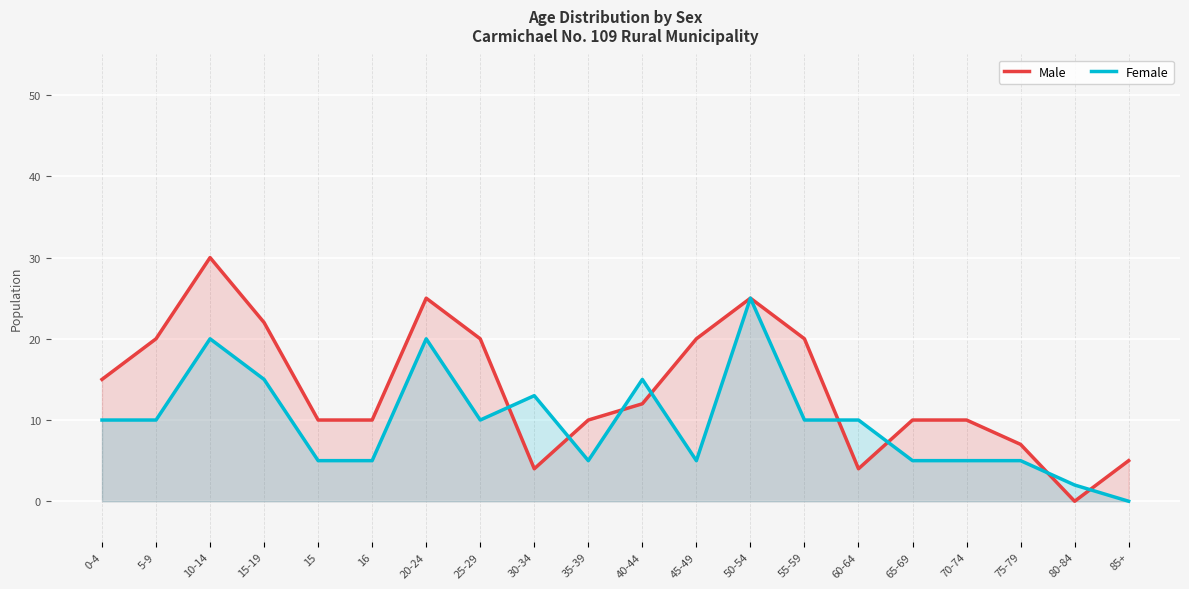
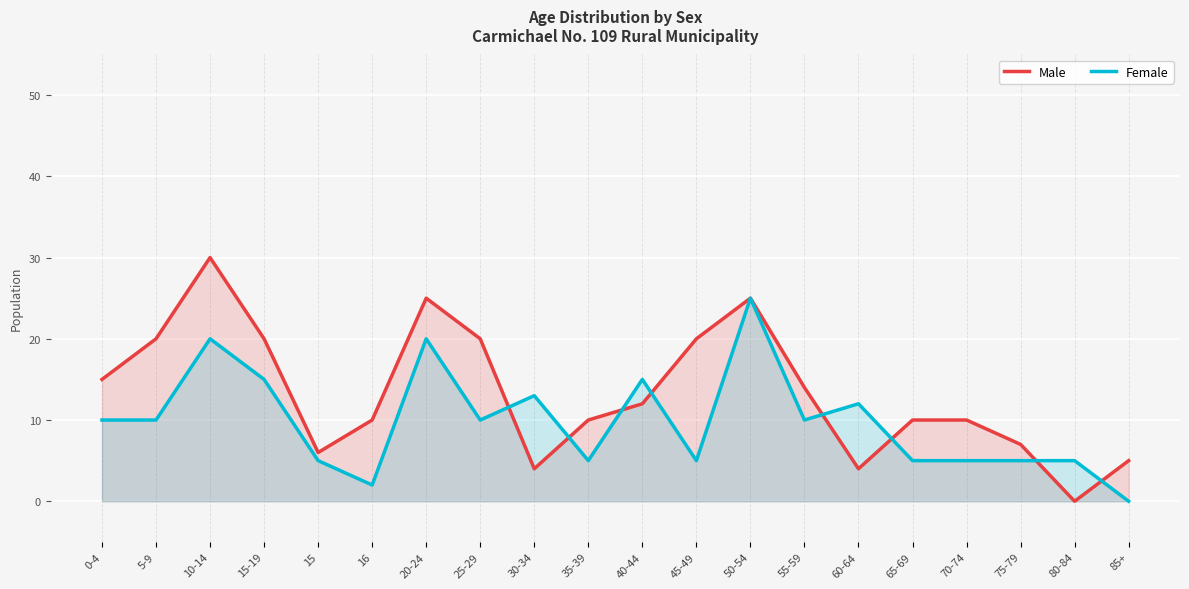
  {
    "Male": {
      "0-4": 15,
      "5-9": 20,
      "10-14": 30,
-     "15-19": 22,
-     "15": 10,
+     "15-19": 20,
+     "15": 6,
      "16": 10,
      "20-24": 25,
      "25-29": 20,
      "30-34": 4,
      "35-39": 10,
      "40-44": 12,
      "45-49": 20,
-     "55-59": 20,
+     "55-59": 14,
      "60-64": 4,
      "65-69": 10,
      "70-74": 10,
      "75-79": 7,
      "80-84": 0,
      "85+": 5
    },
    "Female": {
      "0-4": 10,
      "5-9": 10,
      "10-14": 20,
      "15-19": 15,
      "15": 5,
-     "16": 5,
+     "16": 2,
      "20-24": 20,
      "25-29": 10,
      "30-34": 13,
      "35-39": 5,
      "40-44": 15,
      "45-49": 5,
      "55-59": 10,
-     "60-64": 10,
+     "60-64": 12,
      "65-69": 5,
      "70-74": 5,
      "75-79": 5,
-     "80-84": 2,
+     "80-84": 5,
      "85+": 0
    }
  }
